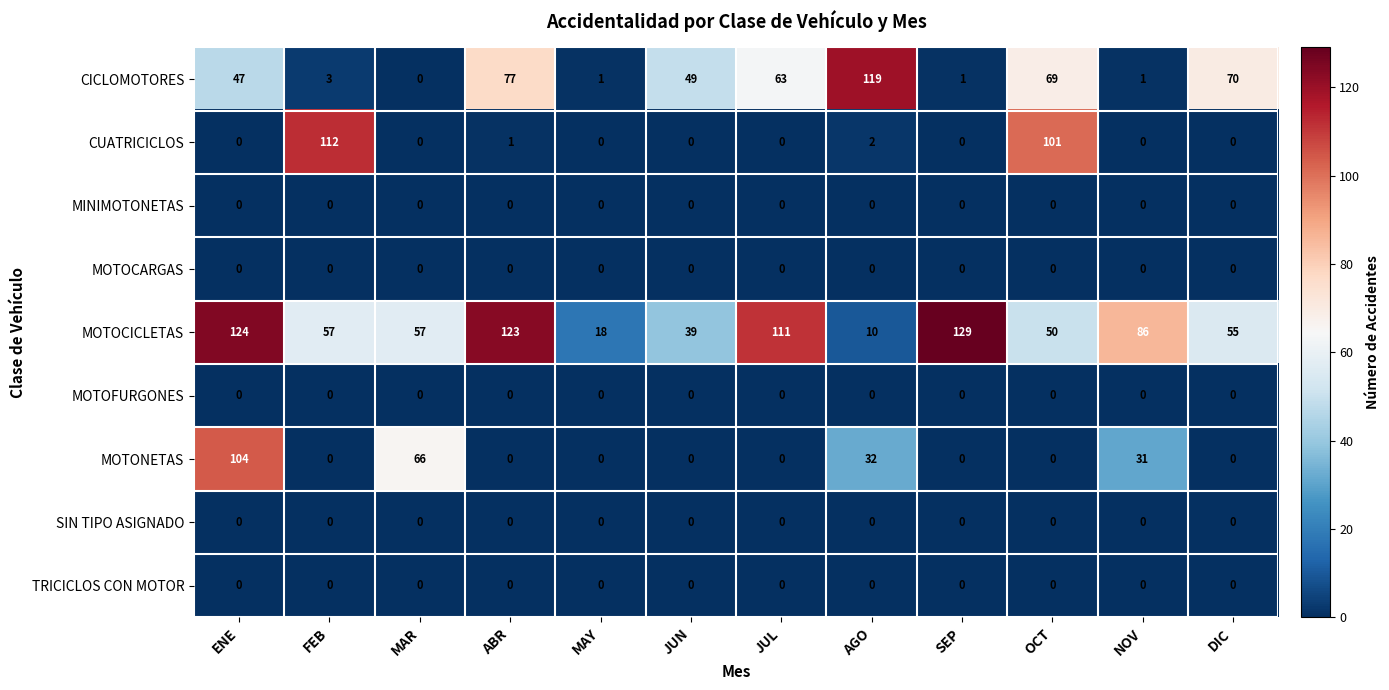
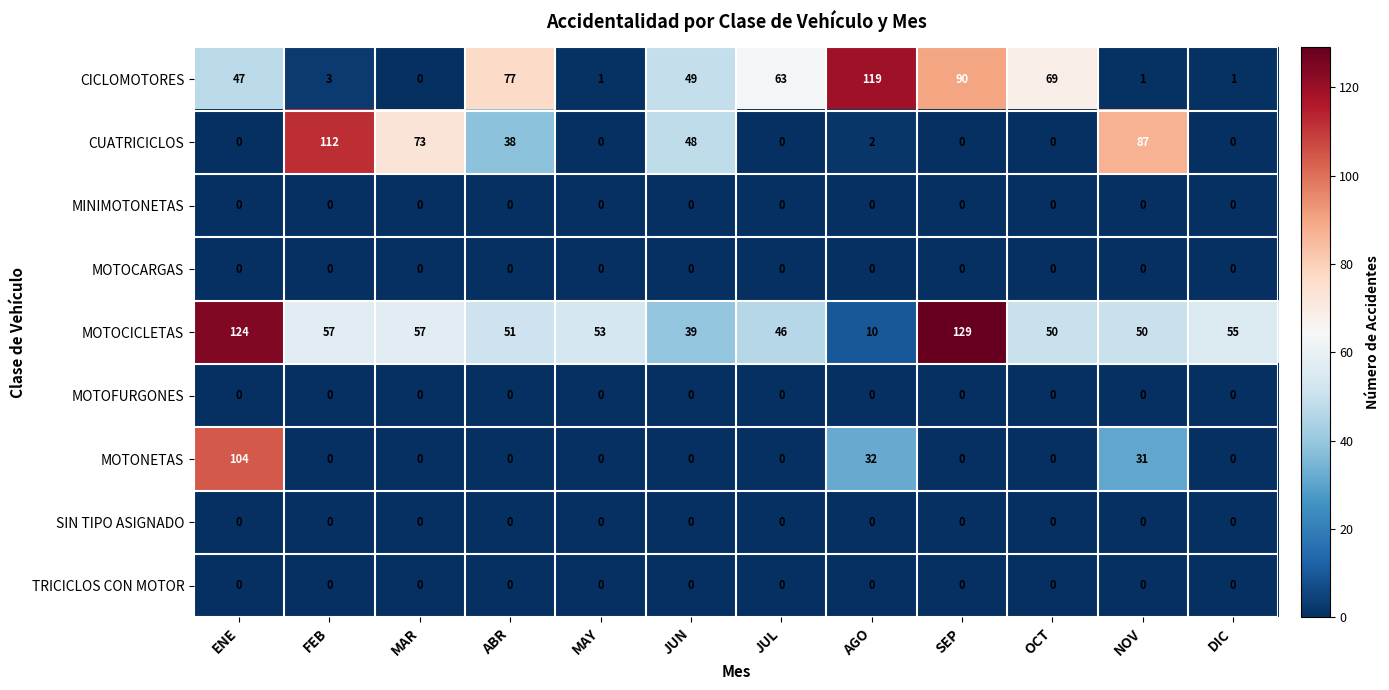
  {
    "CICLOMOTORES": {
      "ENE": 47,
      "FEB": 3,
      "MAR": 0,
      "ABR": 77,
      "MAY": 1,
      "JUN": 49,
      "JUL": 63,
      "AGO": 119,
-     "SEP": 1,
+     "SEP": 90,
      "OCT": 69,
      "NOV": 1,
-     "DIC": 70
+     "DIC": 1
    },
    "CUATRICICLOS": {
      "ENE": 0,
      "FEB": 112,
-     "MAR": 0,
-     "ABR": 1,
+     "MAR": 73,
+     "ABR": 38,
      "MAY": 0,
-     "JUN": 0,
+     "JUN": 48,
      "JUL": 0,
      "AGO": 2,
      "SEP": 0,
-     "OCT": 101,
-     "NOV": 0,
+     "OCT": 0,
+     "NOV": 87,
      "DIC": 0
    },
    "MINIMOTONETAS": {
      "ENE": 0,
      "FEB": 0,
      "MAR": 0,
      "ABR": 0,
      "MAY": 0,
      "JUN": 0,
      "JUL": 0,
      "AGO": 0,
      "SEP": 0,
      "OCT": 0,
      "NOV": 0,
      "DIC": 0
    },
    "MOTOCARGAS": {
      "ENE": 0,
      "FEB": 0,
      "MAR": 0,
      "ABR": 0,
      "MAY": 0,
      "JUN": 0,
      "JUL": 0,
      "AGO": 0,
      "SEP": 0,
      "OCT": 0,
      "NOV": 0,
      "DIC": 0
    },
    "MOTOCICLETAS": {
      "ENE": 124,
      "FEB": 57,
      "MAR": 57,
-     "ABR": 123,
-     "MAY": 18,
+     "ABR": 51,
+     "MAY": 53,
      "JUN": 39,
-     "JUL": 111,
+     "JUL": 46,
      "AGO": 10,
      "SEP": 129,
      "OCT": 50,
-     "NOV": 86,
+     "NOV": 50,
      "DIC": 55
    },
    "MOTOFURGONES": {
      "ENE": 0,
      "FEB": 0,
      "MAR": 0,
      "ABR": 0,
      "MAY": 0,
      "JUN": 0,
      "JUL": 0,
      "AGO": 0,
      "SEP": 0,
      "OCT": 0,
      "NOV": 0,
      "DIC": 0
    },
    "MOTONETAS": {
      "ENE": 104,
      "FEB": 0,
-     "MAR": 66,
+     "MAR": 0,
      "ABR": 0,
      "MAY": 0,
      "JUN": 0,
      "JUL": 0,
      "AGO": 32,
      "SEP": 0,
      "OCT": 0,
      "NOV": 31,
      "DIC": 0
    },
    "SIN TIPO ASIGNADO": {
      "ENE": 0,
      "FEB": 0,
      "MAR": 0,
      "ABR": 0,
      "MAY": 0,
      "JUN": 0,
      "JUL": 0,
      "AGO": 0,
      "SEP": 0,
      "OCT": 0,
      "NOV": 0,
      "DIC": 0
    },
    "TRICICLOS CON MOTOR": {
      "ENE": 0,
      "FEB": 0,
      "MAR": 0,
      "ABR": 0,
      "MAY": 0,
      "JUN": 0,
      "JUL": 0,
      "AGO": 0,
      "SEP": 0,
      "OCT": 0,
      "NOV": 0,
      "DIC": 0
    }
  }
